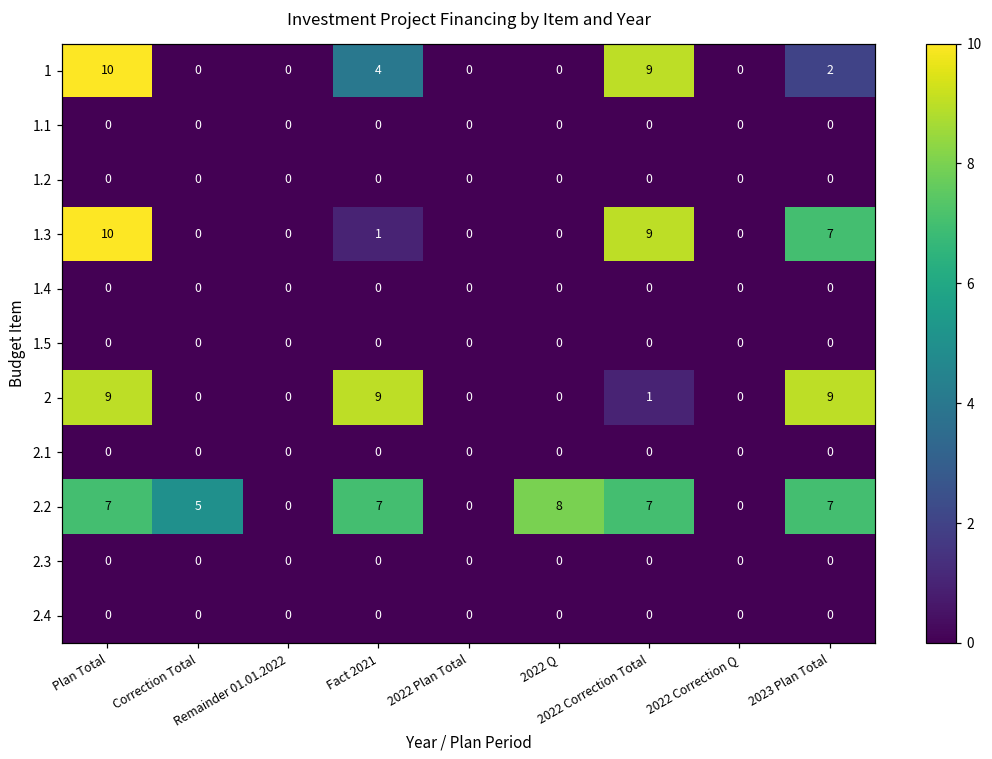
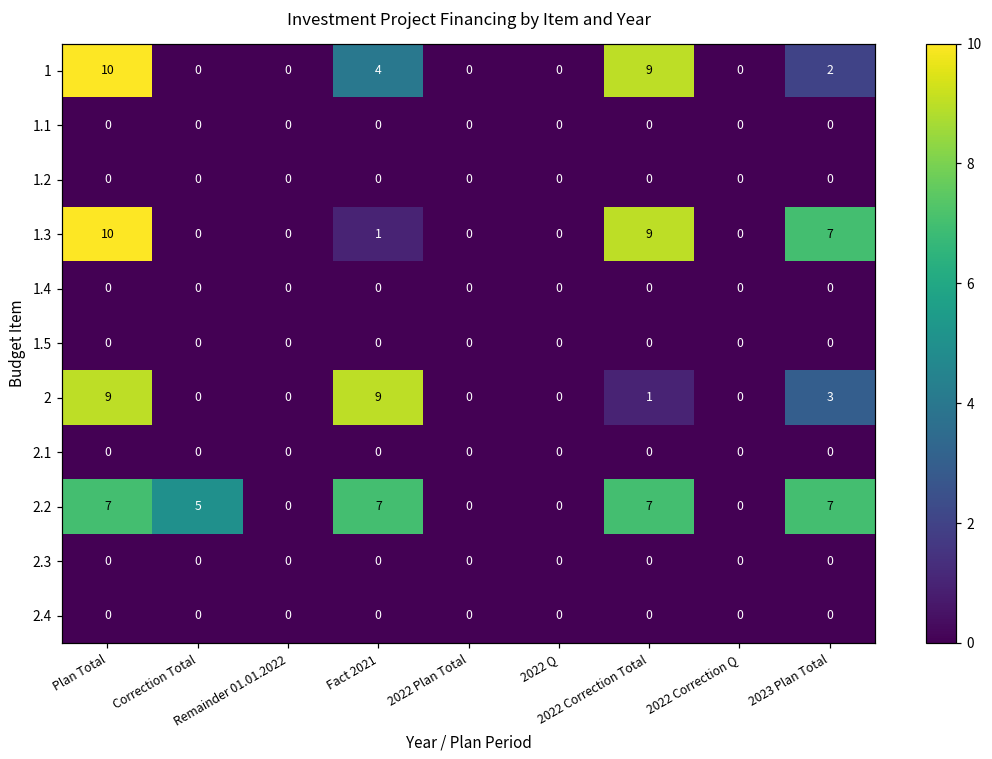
  {
    "1": {
      "Plan Total": 10,
      "Correction Total": 0,
      "Remainder 01.01.2022": 0,
      "Fact 2021": 4,
      "2022 Plan Total": 0,
      "2022 Q": 0,
      "2022 Correction Total": 9,
      "2022 Correction Q": 0,
      "2023 Plan Total": 2
    },
    "1.1": {
      "Plan Total": 0,
      "Correction Total": 0,
      "Remainder 01.01.2022": 0,
      "Fact 2021": 0,
      "2022 Plan Total": 0,
      "2022 Q": 0,
      "2022 Correction Total": 0,
      "2022 Correction Q": 0,
      "2023 Plan Total": 0
    },
    "1.2": {
      "Plan Total": 0,
      "Correction Total": 0,
      "Remainder 01.01.2022": 0,
      "Fact 2021": 0,
      "2022 Plan Total": 0,
      "2022 Q": 0,
      "2022 Correction Total": 0,
      "2022 Correction Q": 0,
      "2023 Plan Total": 0
    },
    "1.3": {
      "Plan Total": 10,
      "Correction Total": 0,
      "Remainder 01.01.2022": 0,
      "Fact 2021": 1,
      "2022 Plan Total": 0,
      "2022 Q": 0,
      "2022 Correction Total": 9,
      "2022 Correction Q": 0,
      "2023 Plan Total": 7
    },
    "1.4": {
      "Plan Total": 0,
      "Correction Total": 0,
      "Remainder 01.01.2022": 0,
      "Fact 2021": 0,
      "2022 Plan Total": 0,
      "2022 Q": 0,
      "2022 Correction Total": 0,
      "2022 Correction Q": 0,
      "2023 Plan Total": 0
    },
    "1.5": {
      "Plan Total": 0,
      "Correction Total": 0,
      "Remainder 01.01.2022": 0,
      "Fact 2021": 0,
      "2022 Plan Total": 0,
      "2022 Q": 0,
      "2022 Correction Total": 0,
      "2022 Correction Q": 0,
      "2023 Plan Total": 0
    },
    "2": {
      "Plan Total": 9,
      "Correction Total": 0,
      "Remainder 01.01.2022": 0,
      "Fact 2021": 9,
      "2022 Plan Total": 0,
      "2022 Q": 0,
      "2022 Correction Total": 1,
      "2022 Correction Q": 0,
-     "2023 Plan Total": 9
+     "2023 Plan Total": 3
    },
    "2.1": {
      "Plan Total": 0,
      "Correction Total": 0,
      "Remainder 01.01.2022": 0,
      "Fact 2021": 0,
      "2022 Plan Total": 0,
      "2022 Q": 0,
      "2022 Correction Total": 0,
      "2022 Correction Q": 0,
      "2023 Plan Total": 0
    },
    "2.2": {
      "Plan Total": 7,
      "Correction Total": 5,
      "Remainder 01.01.2022": 0,
      "Fact 2021": 7,
      "2022 Plan Total": 0,
-     "2022 Q": 8,
+     "2022 Q": 0,
      "2022 Correction Total": 7,
      "2022 Correction Q": 0,
      "2023 Plan Total": 7
    },
    "2.3": {
      "Plan Total": 0,
      "Correction Total": 0,
      "Remainder 01.01.2022": 0,
      "Fact 2021": 0,
      "2022 Plan Total": 0,
      "2022 Q": 0,
      "2022 Correction Total": 0,
      "2022 Correction Q": 0,
      "2023 Plan Total": 0
    },
    "2.4": {
      "Plan Total": 0,
      "Correction Total": 0,
      "Remainder 01.01.2022": 0,
      "Fact 2021": 0,
      "2022 Plan Total": 0,
      "2022 Q": 0,
      "2022 Correction Total": 0,
      "2022 Correction Q": 0,
      "2023 Plan Total": 0
    }
  }
